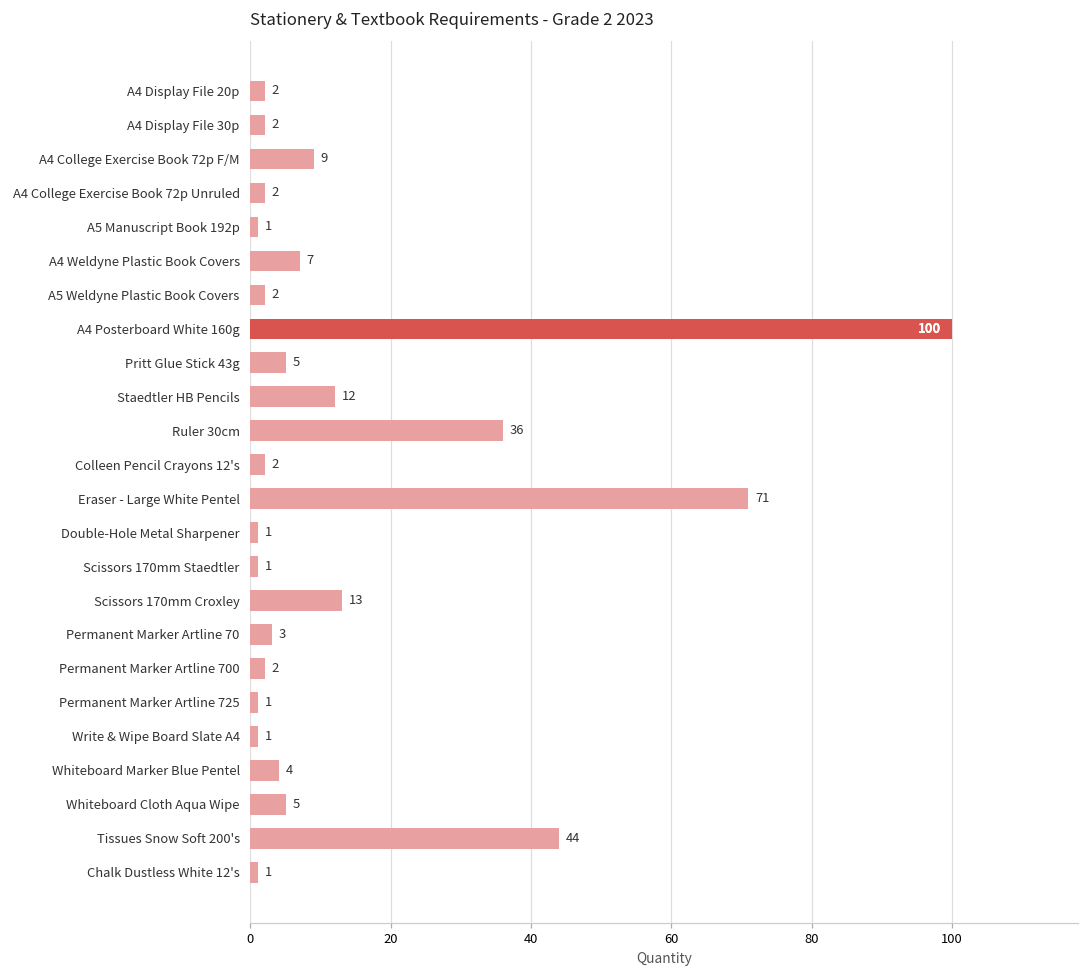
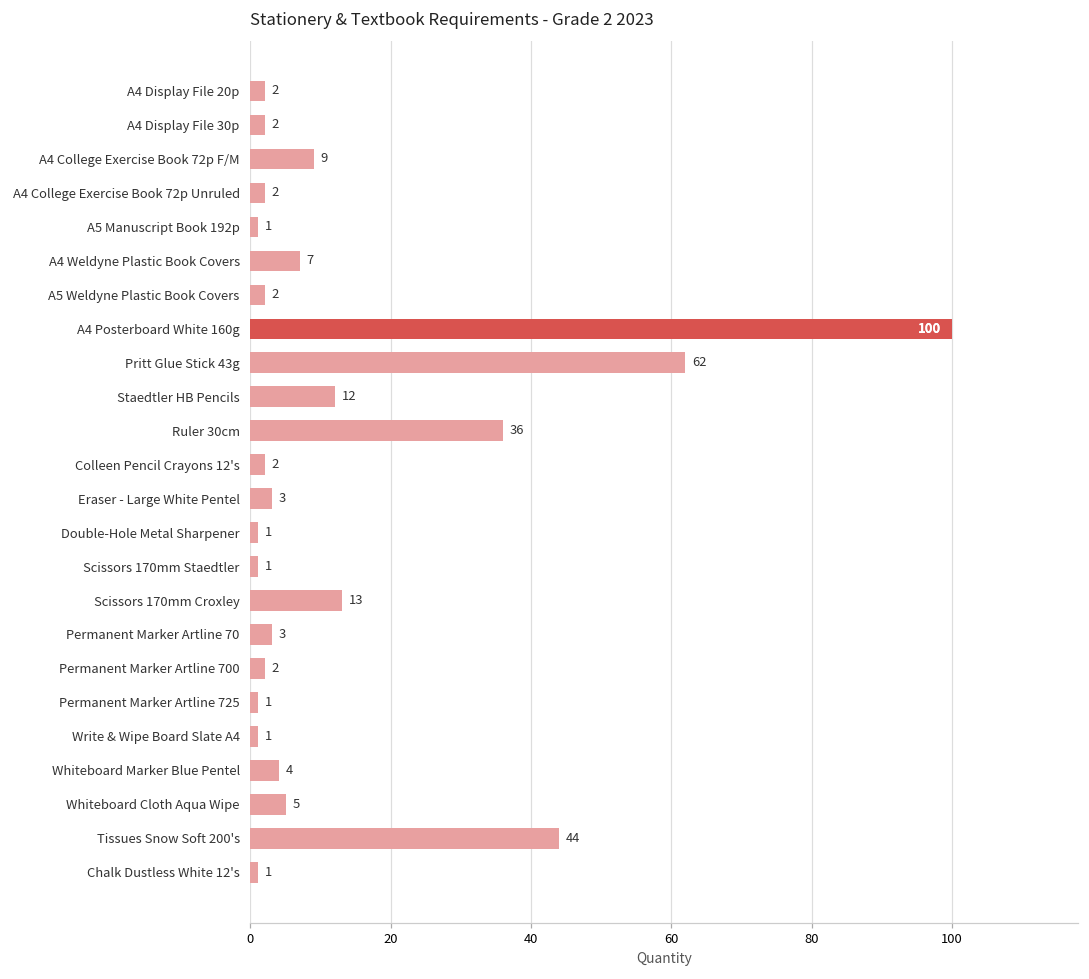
  {
    "A4 Display File 20p": 2,
    "A4 Display File 30p": 2,
    "A4 College Exercise Book 72p F/M": 9,
    "A4 College Exercise Book 72p Unruled": 2,
    "A5 Manuscript Book 192p": 1,
    "A4 Weldyne Plastic Book Covers": 7,
    "A5 Weldyne Plastic Book Covers": 2,
-   "Pritt Glue Stick 43g": 5,
+   "Pritt Glue Stick 43g": 62,
    "Staedtler HB Pencils": 12,
    "Ruler 30cm": 36,
    "Colleen Pencil Crayons 12's": 2,
-   "Eraser - Large White Pentel": 71,
+   "Eraser - Large White Pentel": 3,
    "Double-Hole Metal Sharpener": 1,
    "Scissors 170mm Staedtler": 1,
    "Scissors 170mm Croxley": 13,
    "Permanent Marker Artline 70": 3,
    "Permanent Marker Artline 700": 2,
    "Permanent Marker Artline 725": 1,
    "Write & Wipe Board Slate A4": 1,
    "Whiteboard Marker Blue Pentel": 4,
    "Whiteboard Cloth Aqua Wipe": 5,
    "Tissues Snow Soft 200's": 44,
    "Chalk Dustless White 12's": 1
  }
